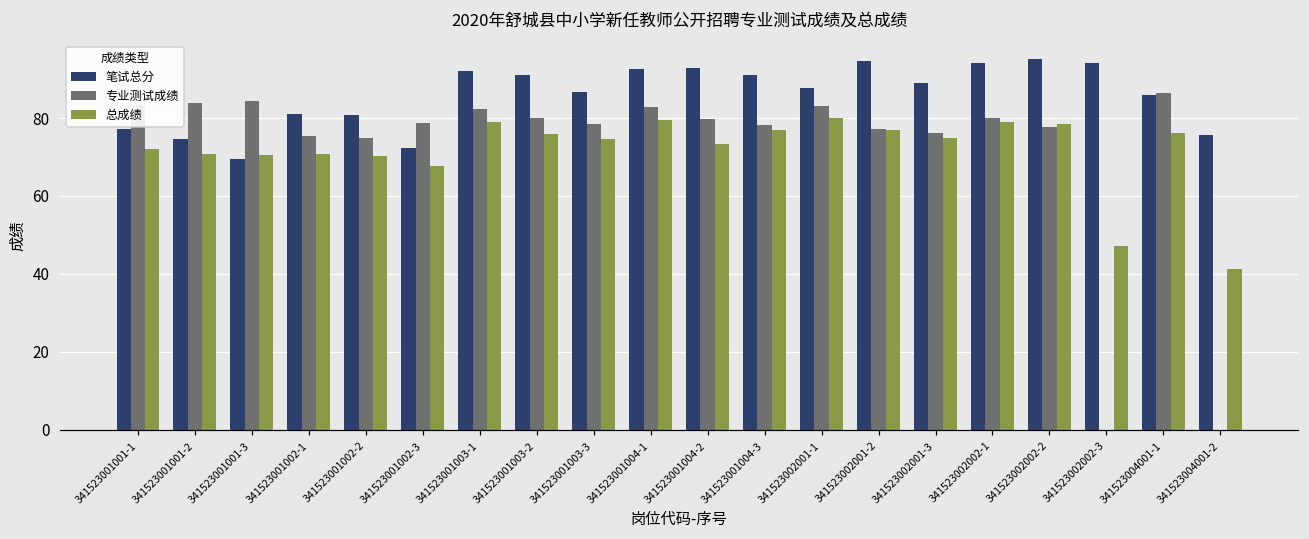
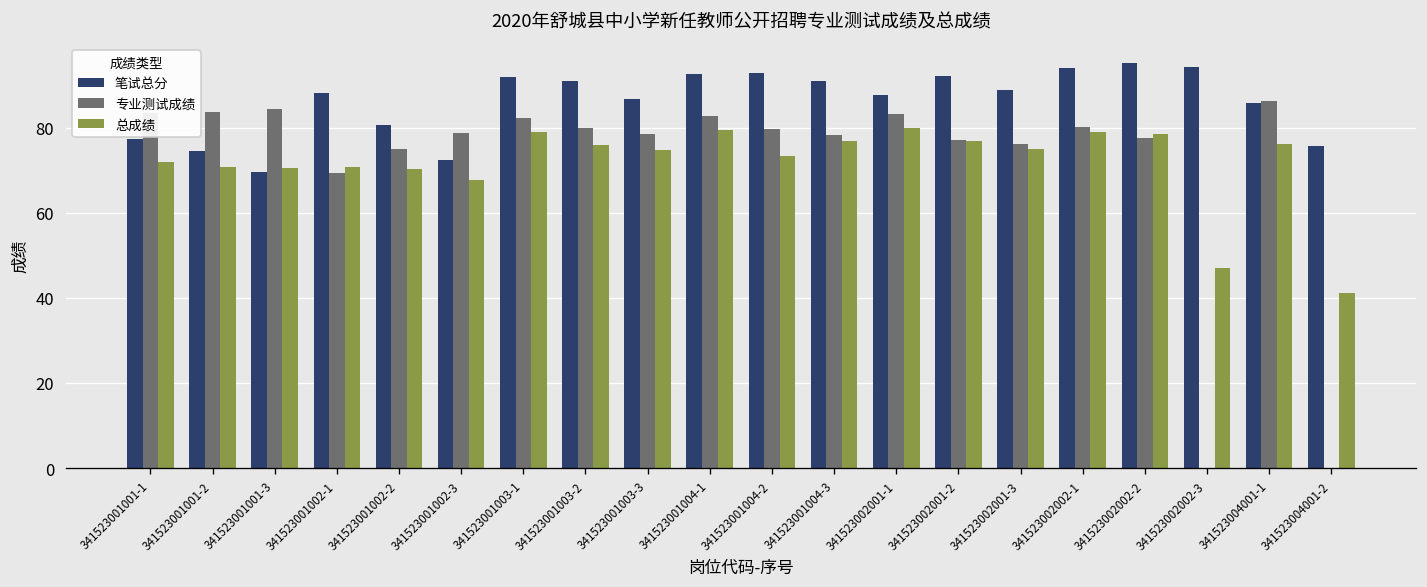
  {
    "笔试总分": {
      "341523001001-1": 77,
      "341523001001-2": 75,
      "341523001001-3": 70,
-     "341523001002-1": 81,
+     "341523001002-1": 88,
      "341523001002-2": 81,
      "341523001002-3": 72,
      "341523001003-1": 92,
      "341523001003-2": 91,
      "341523001003-3": 87,
      "341523001004-1": 93,
      "341523001004-2": 93,
      "341523001004-3": 91,
      "341523002001-1": 88,
-     "341523002001-2": 95,
+     "341523002001-2": 92,
      "341523002001-3": 89,
      "341523002002-1": 94,
      "341523002002-2": 95,
      "341523002002-3": 94,
      "341523004001-1": 86,
      "341523004001-2": 76
    },
    "专业测试成绩": {
      "341523001001-2": 84,
      "341523001001-3": 84,
-     "341523001002-1": 76,
+     "341523001002-1": 69,
      "341523001002-2": 75,
      "341523001002-3": 79,
      "341523001003-1": 82,
      "341523001003-2": 80,
      "341523001003-3": 78,
      "341523001004-1": 83,
      "341523001004-2": 80,
      "341523001004-3": 78,
      "341523002001-1": 83,
      "341523002001-2": 77,
      "341523002001-3": 76,
      "341523002002-1": 80,
      "341523002002-2": 78,
      "341523002002-3": 0,
      "341523004001-1": 86,
      "341523004001-2": 0
    },
    "总成绩": {
      "341523001001-1": 72,
      "341523001001-2": 71,
      "341523001001-3": 70,
      "341523001002-1": 71,
      "341523001002-2": 70,
      "341523001002-3": 68,
      "341523001003-1": 79,
      "341523001003-2": 76,
      "341523001003-3": 75,
      "341523001004-1": 79,
      "341523001004-2": 73,
      "341523001004-3": 77,
      "341523002001-1": 80,
      "341523002001-2": 77,
      "341523002001-3": 75,
      "341523002002-1": 79,
      "341523002002-2": 79,
      "341523002002-3": 47,
      "341523004001-1": 76,
      "341523004001-2": 41
    }
  }
